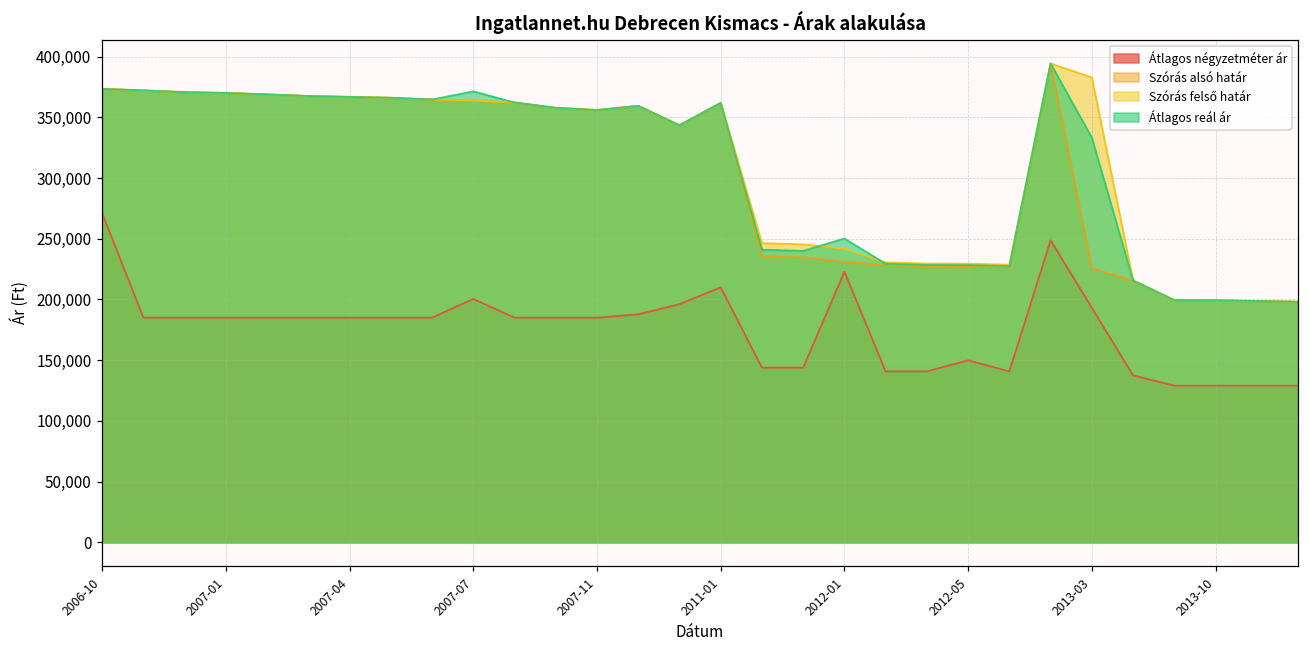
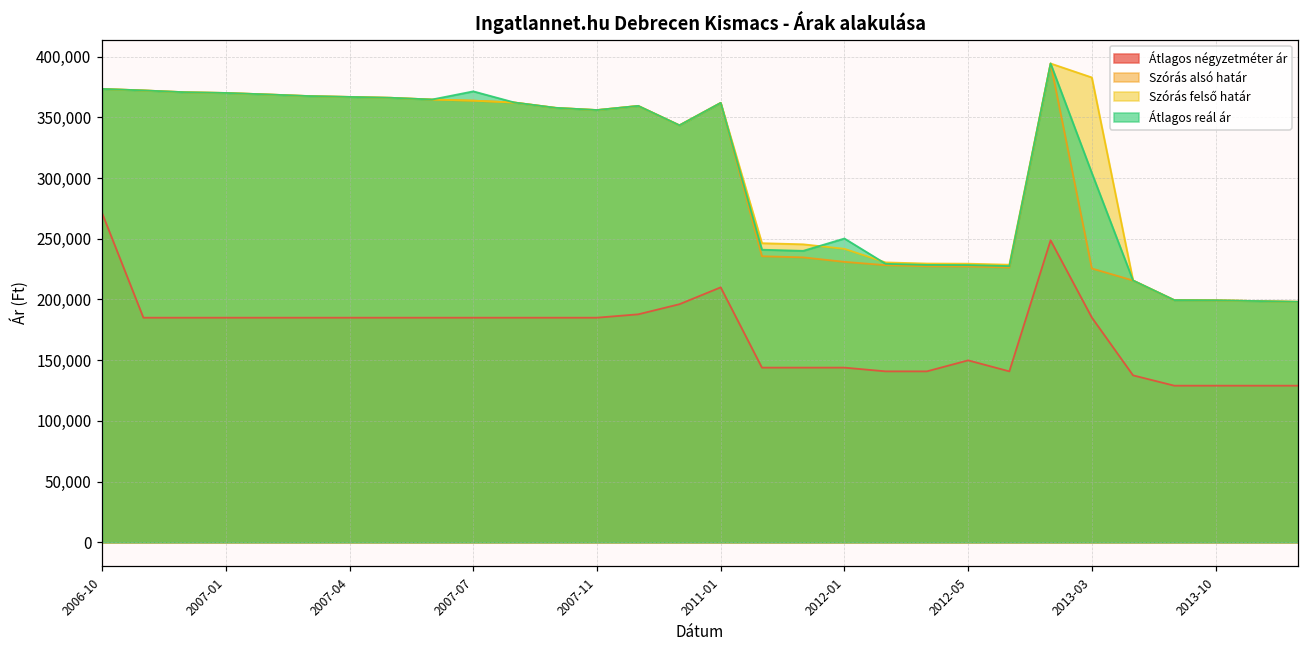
  {
    "Átlagos négyzetméter ár": {
      "2006-10": "271,000",
      "2007-01": "185,000",
      "2007-04": "185,000",
-     "2007-07": "200,000",
+     "2007-07": "185,000",
      "2007-11": "185,000",
      "2011-01": "210,000",
-     "2012-01": "223,000",
+     "2012-01": "144,000",
      "2012-05": "150,000",
-     "2013-03": "193,000",
+     "2013-03": "185,000",
      "2013-10": "129,000"
    },
    "Átlagos reál ár": {
      "2007-07": "371,000",
      "2012-01": "250,000",
-     "2013-03": "333,000"
+     "2013-03": "304,000"
    }
  }
